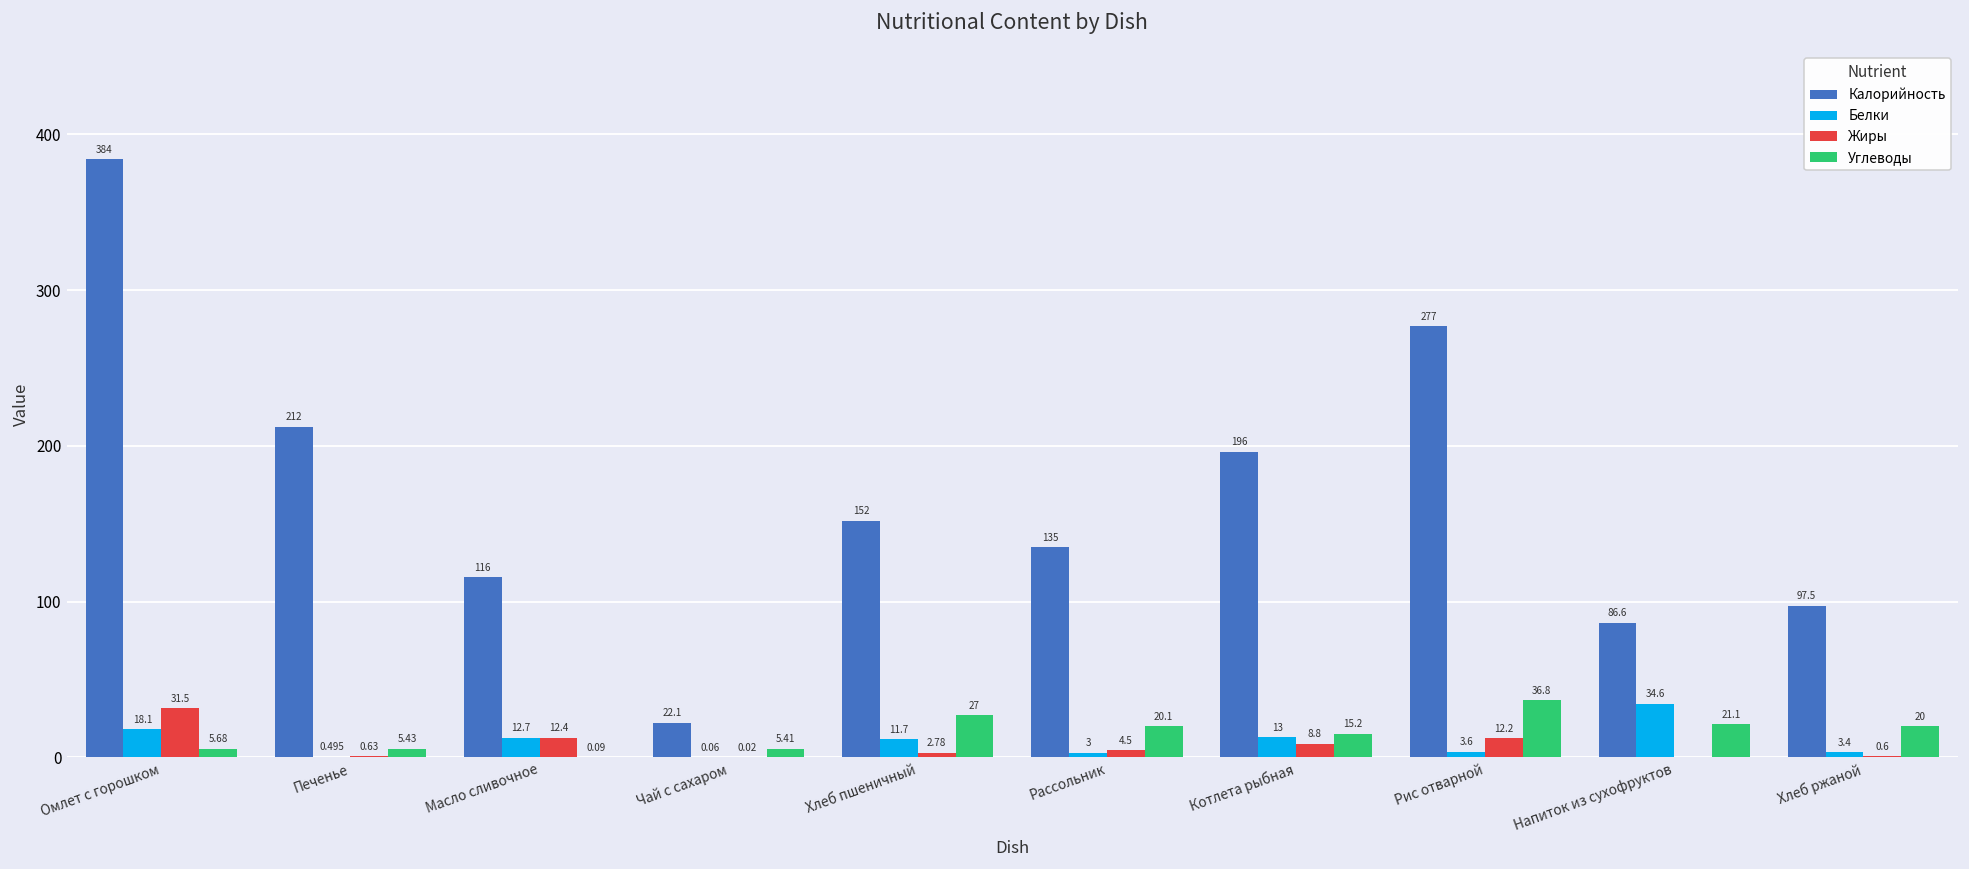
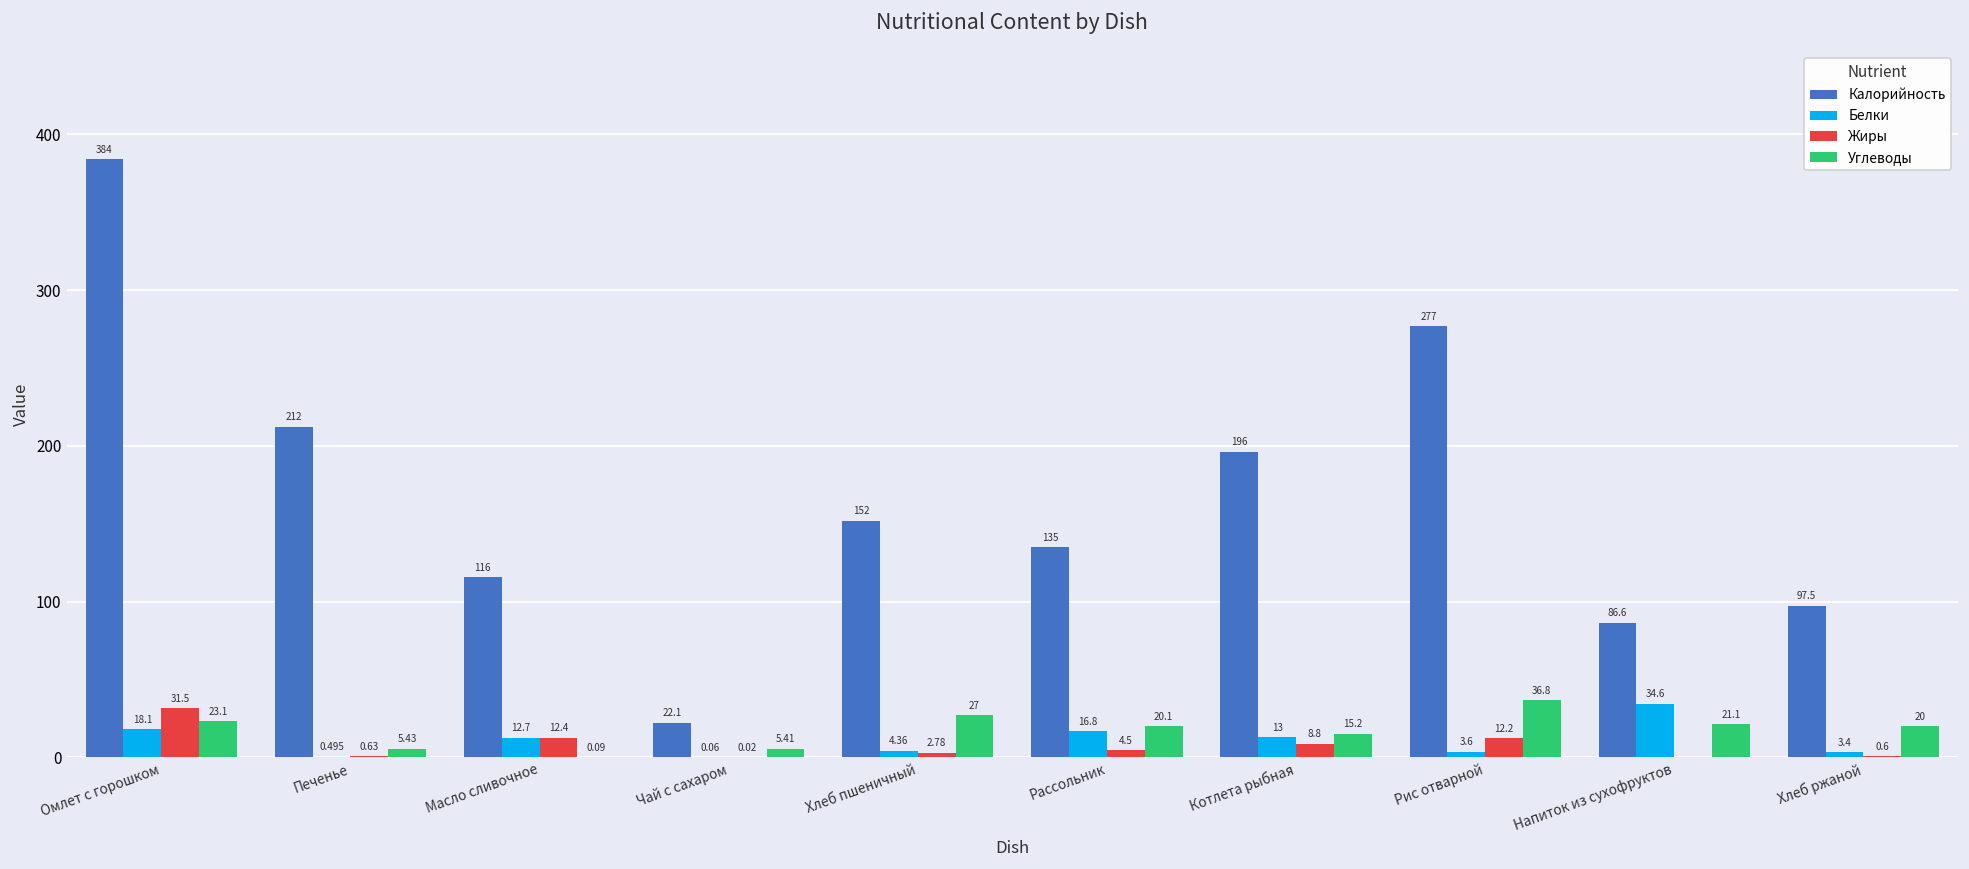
  {
    "Калорийность": {
      "Омлет с горошком": 384,
      "Печенье": 212,
      "Масло сливочное": 116,
      "Чай с сахаром": 22.1,
      "Хлеб пшеничный": 152,
      "Рассольник": 135,
      "Котлета рыбная": 196,
      "Рис отварной": 277,
      "Напиток из сухофруктов": 86.6,
      "Хлеб ржаной": 97.5
    },
    "Белки": {
      "Омлет с горошком": 18.1,
      "Печенье": 0.495,
      "Масло сливочное": 12.7,
      "Чай с сахаром": 0.06,
-     "Хлеб пшеничный": 11.7,
-     "Рассольник": 3,
+     "Хлеб пшеничный": 4.36,
+     "Рассольник": 16.8,
      "Котлета рыбная": 13,
      "Рис отварной": 3.6,
      "Напиток из сухофруктов": 34.6,
      "Хлеб ржаной": 3.4
    },
    "Жиры": {
      "Омлет с горошком": 31.5,
      "Печенье": 0.63,
      "Масло сливочное": 12.4,
      "Чай с сахаром": 0.02,
      "Хлеб пшеничный": 2.78,
      "Рассольник": 4.5,
      "Котлета рыбная": 8.8,
      "Рис отварной": 12.2,
      "Хлеб ржаной": 0.6
    },
    "Углеводы": {
-     "Омлет с горошком": 5.68,
+     "Омлет с горошком": 23.1,
      "Печенье": 5.43,
      "Масло сливочное": 0.09,
      "Чай с сахаром": 5.41,
      "Хлеб пшеничный": 27,
      "Рассольник": 20.1,
      "Котлета рыбная": 15.2,
      "Рис отварной": 36.8,
      "Напиток из сухофруктов": 21.1,
      "Хлеб ржаной": 20
    }
  }
